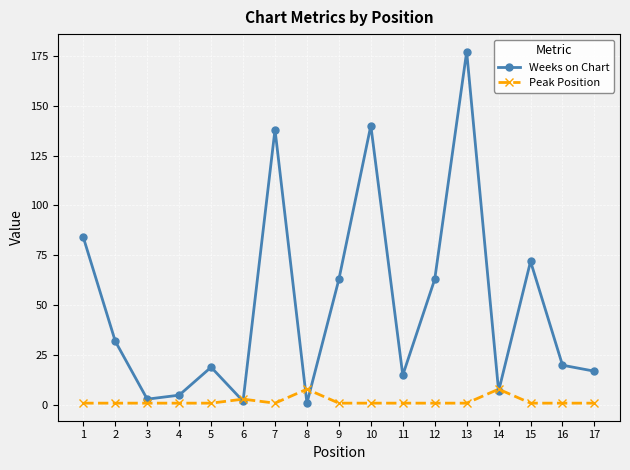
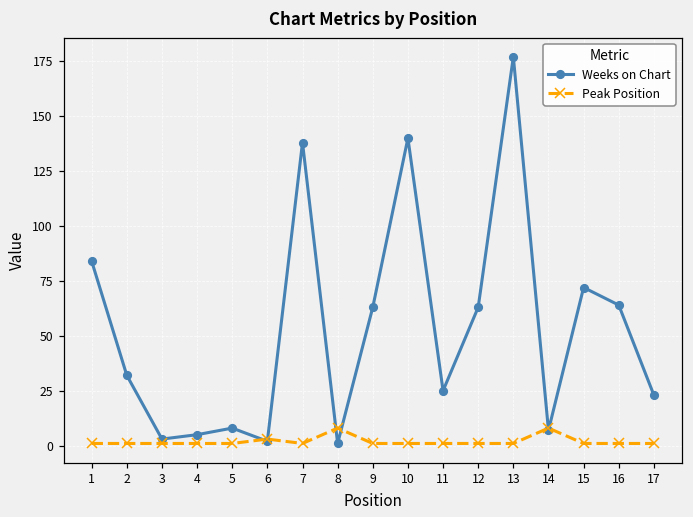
  {
    "Weeks on Chart": {
      "1": 84,
      "2": 32,
      "3": 3,
      "4": 5,
-     "5": 19,
+     "5": 8,
      "7": 138,
      "8": 1,
      "9": 63,
      "10": 140,
-     "11": 15,
+     "11": 25,
      "12": 63,
      "13": 177,
      "15": 72,
-     "16": 20,
-     "17": 17
+     "16": 64,
+     "17": 23
    },
    "Peak Position": {
      "1": 1,
      "2": 1,
      "3": 1,
      "4": 1,
      "5": 1,
      "7": 1,
      "8": 8,
      "9": 1,
      "10": 1,
      "11": 1,
      "12": 1,
      "13": 1,
      "15": 1,
      "16": 1,
      "17": 1
    }
  }
